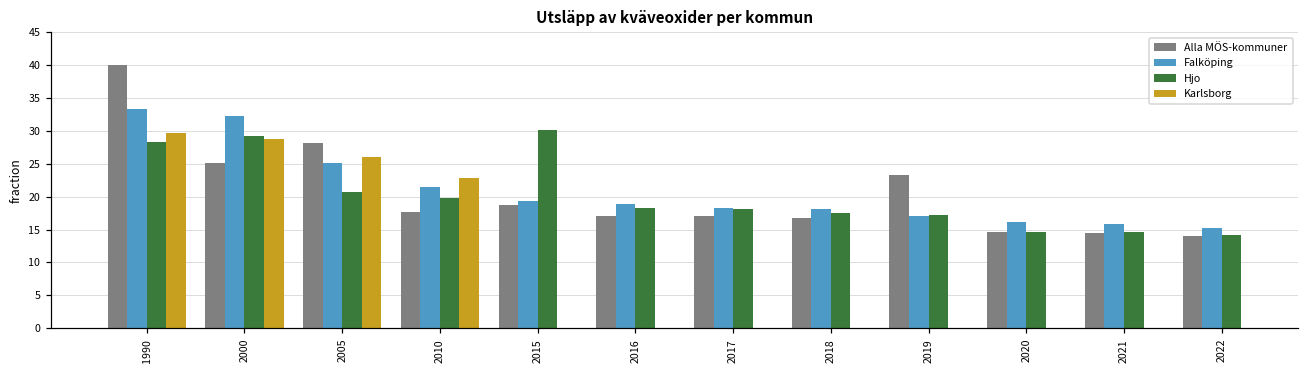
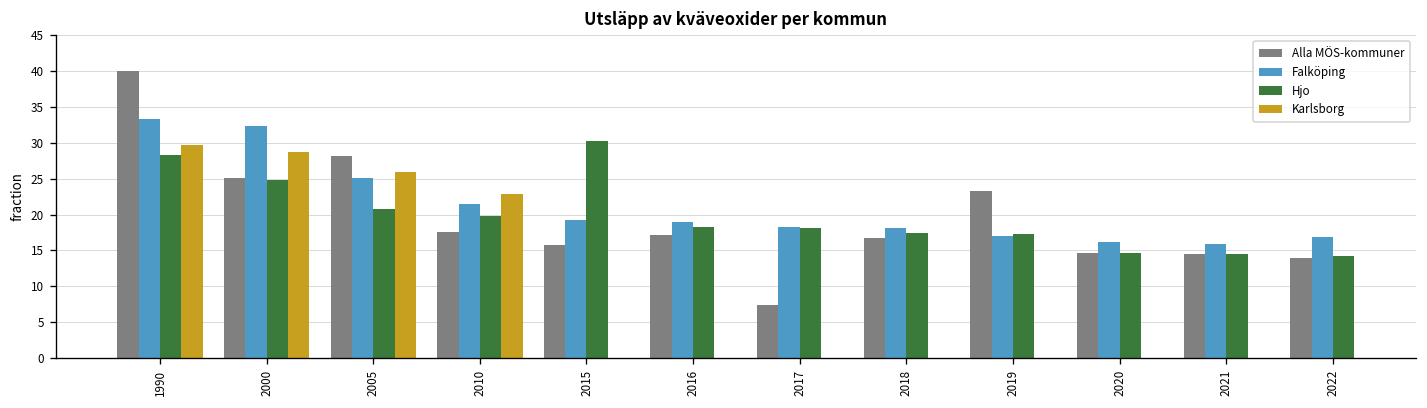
  {
    "Alla MÖS-kommuner": {
      "1990": 40,
      "2000": 25,
      "2005": 28,
      "2010": 18,
-     "2015": 19,
+     "2015": 16,
      "2016": 17,
-     "2017": 17,
+     "2017": 7,
      "2018": 17,
      "2019": 23,
      "2020": 15,
      "2021": 14,
      "2022": 14
    },
    "Falköping": {
      "1990": 33,
      "2000": 32,
      "2005": 25,
      "2010": 21,
      "2015": 19,
      "2016": 19,
      "2017": 18,
      "2018": 18,
      "2019": 17,
      "2020": 16,
      "2021": 16,
-     "2022": 15
+     "2022": 17
    },
    "Hjo": {
      "1990": 28,
-     "2000": 29,
+     "2000": 25,
      "2005": 21,
      "2010": 20,
      "2015": 30,
      "2016": 18,
      "2017": 18,
      "2018": 17,
      "2019": 17,
      "2020": 15,
      "2021": 15,
      "2022": 14
    }
  }
